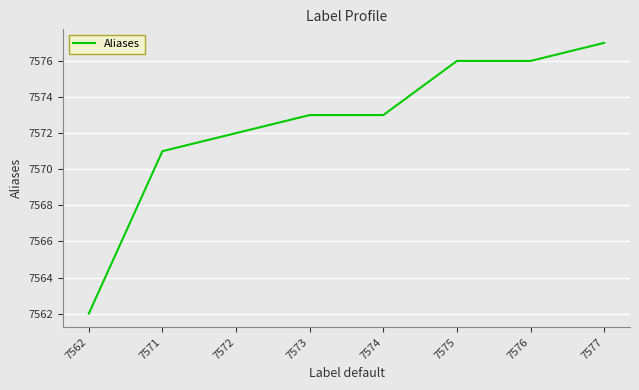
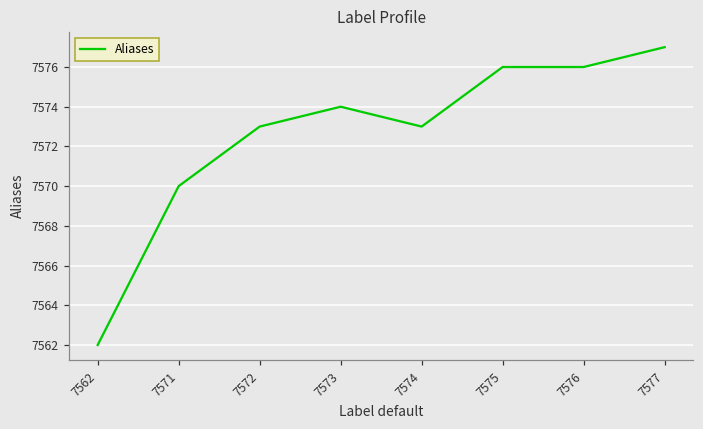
  {
    "7562": 7562,
-   "7571": 7571,
-   "7572": 7572,
-   "7573": 7573,
+   "7571": 7570,
+   "7572": 7573,
+   "7573": 7574,
    "7574": 7573,
    "7575": 7576,
    "7576": 7576,
    "7577": 7577
  }
